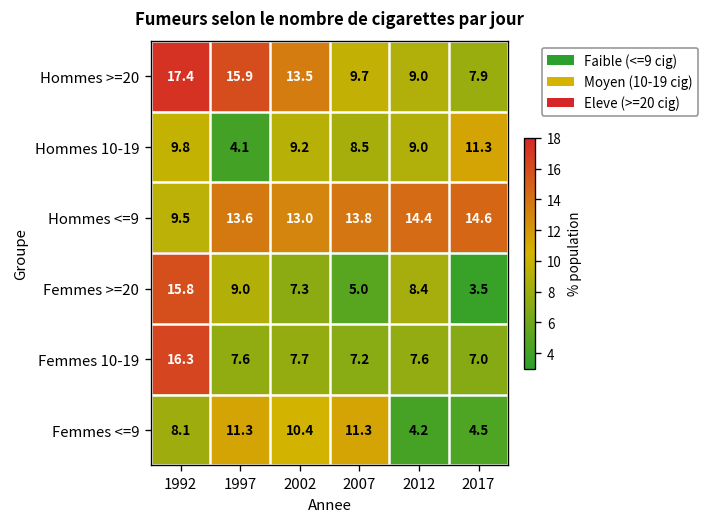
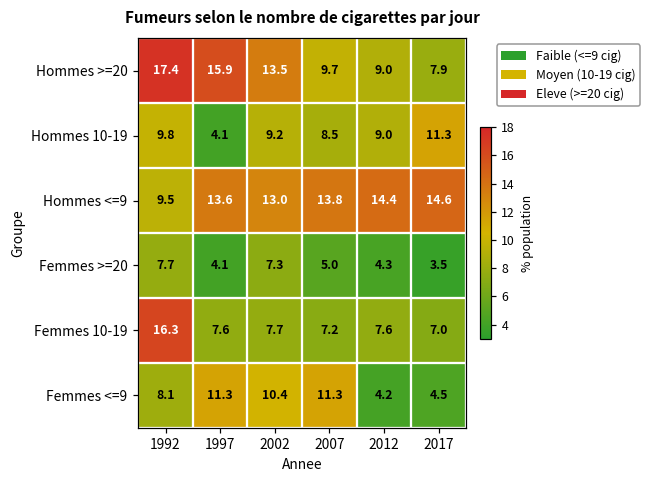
  {
    "Hommes >=20": {
      "1992": 17.4,
      "1997": 15.9,
      "2002": 13.5,
      "2007": 9.7,
      "2012": 9.0,
      "2017": 7.9
    },
    "Hommes 10-19": {
      "1992": 9.8,
      "1997": 4.1,
      "2002": 9.2,
      "2007": 8.5,
      "2012": 9.0,
      "2017": 11.3
    },
    "Hommes <=9": {
      "1992": 9.5,
      "1997": 13.6,
      "2002": 13.0,
      "2007": 13.8,
      "2012": 14.4,
      "2017": 14.6
    },
    "Femmes >=20": {
-     "1992": 15.8,
-     "1997": 9.0,
+     "1992": 7.7,
+     "1997": 4.1,
      "2002": 7.3,
      "2007": 5.0,
-     "2012": 8.4,
+     "2012": 4.3,
      "2017": 3.5
    },
    "Femmes 10-19": {
      "1992": 16.3,
      "1997": 7.6,
      "2002": 7.7,
      "2007": 7.2,
      "2012": 7.6,
      "2017": 7.0
    },
    "Femmes <=9": {
      "1992": 8.1,
      "1997": 11.3,
      "2002": 10.4,
      "2007": 11.3,
      "2012": 4.2,
      "2017": 4.5
    }
  }
